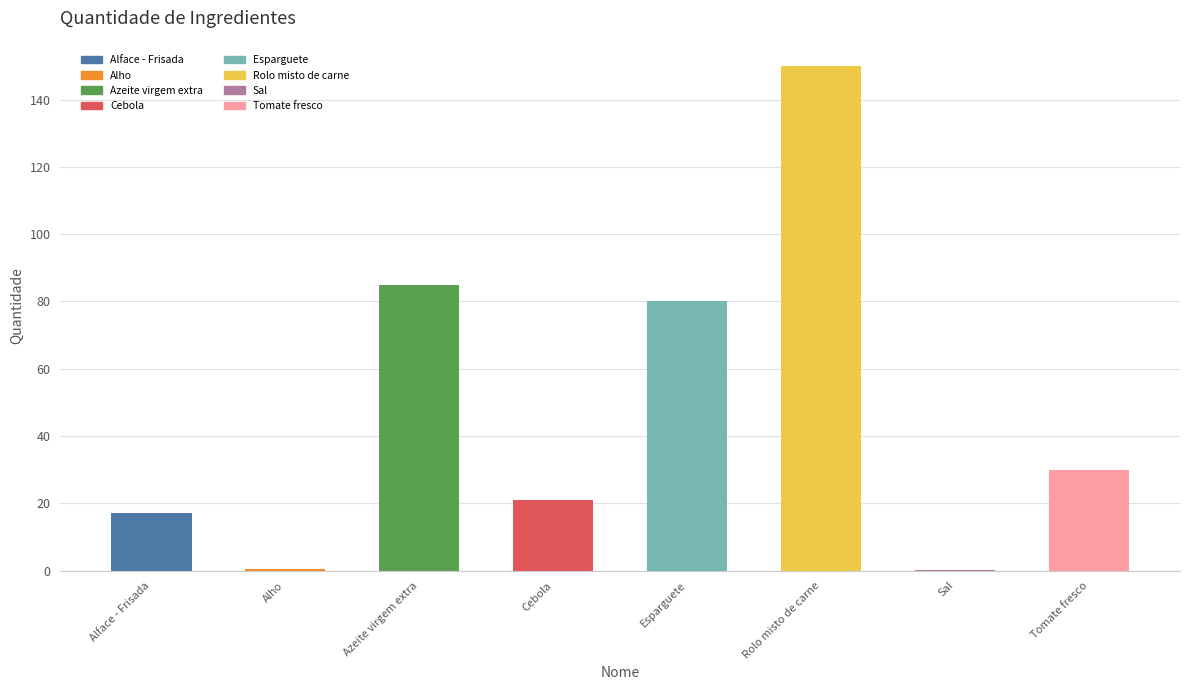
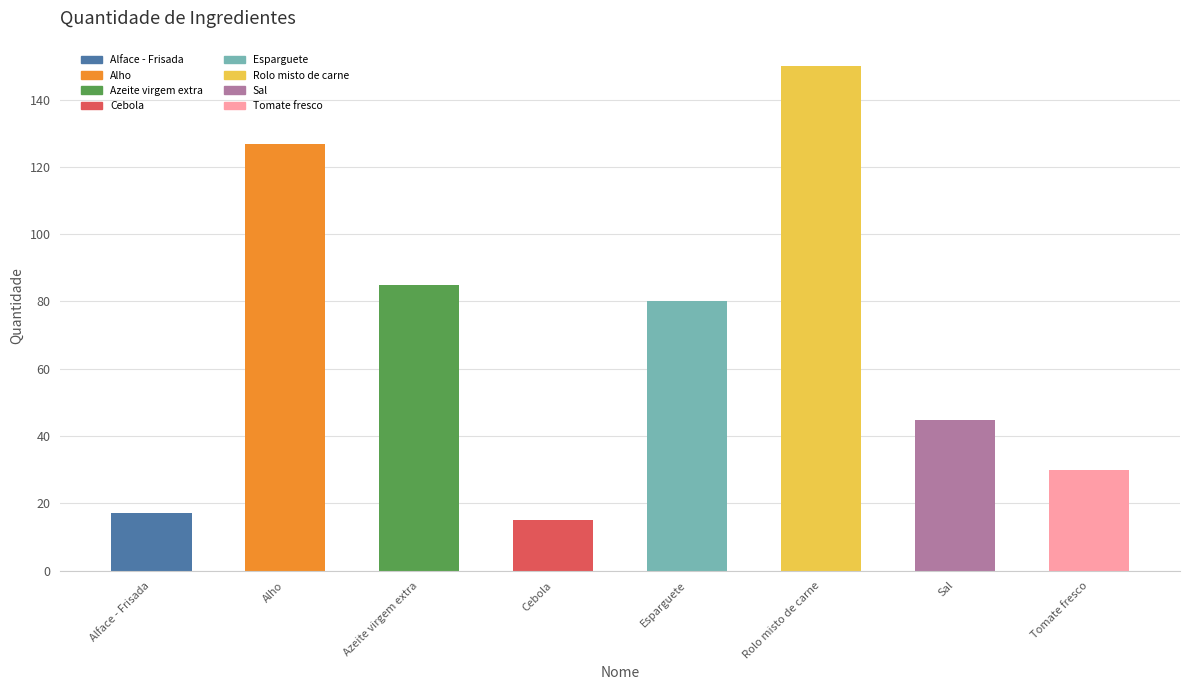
  {
    "Alface - Frisada": 17,
-   "Alho": 1,
+   "Alho": 127,
    "Azeite virgem extra": 85,
-   "Cebola": 21,
+   "Cebola": 15,
    "Esparguete": 80,
    "Rolo misto de carne": 150,
-   "Sal": 0,
+   "Sal": 45,
    "Tomate fresco": 30
  }
